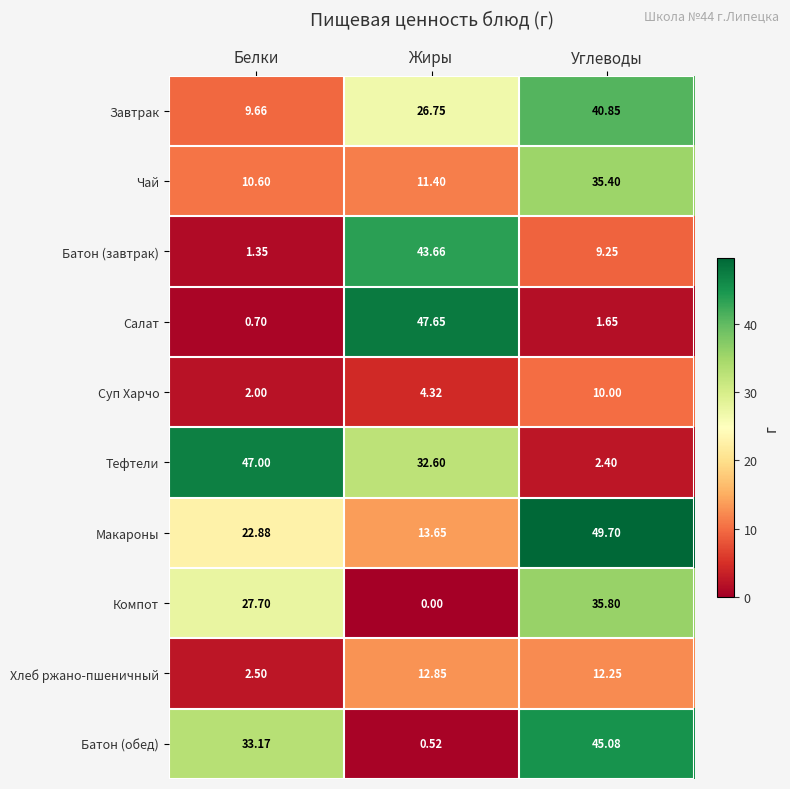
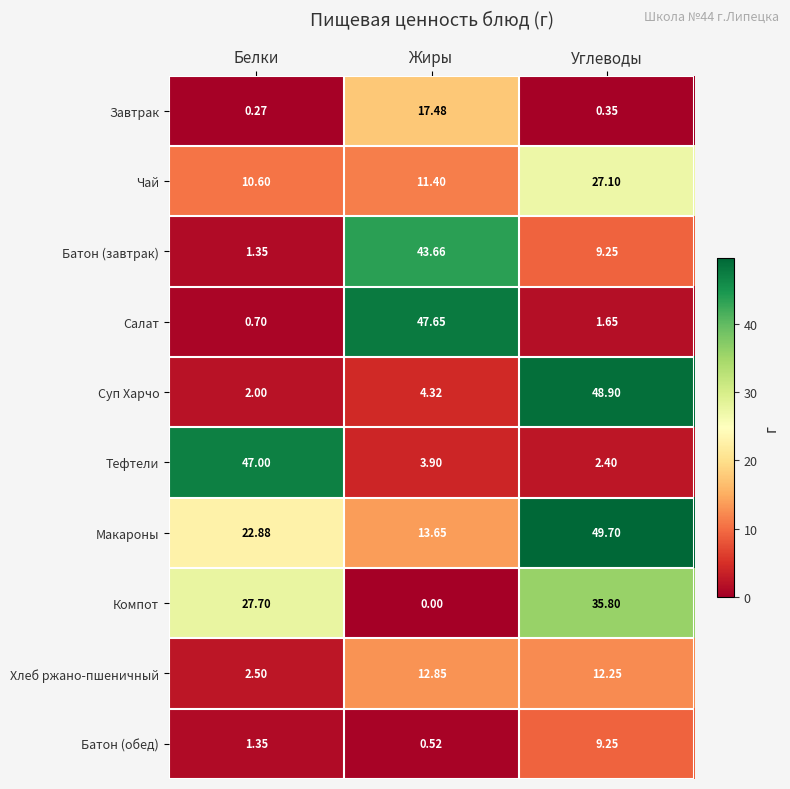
  {
    "Завтрак": {
-     "Белки": 9.66,
-     "Жиры": 26.75,
-     "Углеводы": 40.85
+     "Белки": 0.27,
+     "Жиры": 17.48,
+     "Углеводы": 0.35
    },
    "Чай": {
      "Белки": 10.60,
      "Жиры": 11.40,
-     "Углеводы": 35.40
+     "Углеводы": 27.10
    },
    "Батон (завтрак)": {
      "Белки": 1.35,
      "Жиры": 43.66,
      "Углеводы": 9.25
    },
    "Салат": {
      "Белки": 0.70,
      "Жиры": 47.65,
      "Углеводы": 1.65
    },
    "Суп Харчо": {
      "Белки": 2.00,
      "Жиры": 4.32,
-     "Углеводы": 10.00
+     "Углеводы": 48.90
    },
    "Тефтели": {
      "Белки": 47.00,
-     "Жиры": 32.60,
+     "Жиры": 3.90,
      "Углеводы": 2.40
    },
    "Макароны": {
      "Белки": 22.88,
      "Жиры": 13.65,
      "Углеводы": 49.70
    },
    "Компот": {
      "Белки": 27.70,
      "Жиры": 0.00,
      "Углеводы": 35.80
    },
    "Хлеб ржано-пшеничный": {
      "Белки": 2.50,
      "Жиры": 12.85,
      "Углеводы": 12.25
    },
    "Батон (обед)": {
-     "Белки": 33.17,
+     "Белки": 1.35,
      "Жиры": 0.52,
-     "Углеводы": 45.08
+     "Углеводы": 9.25
    }
  }
